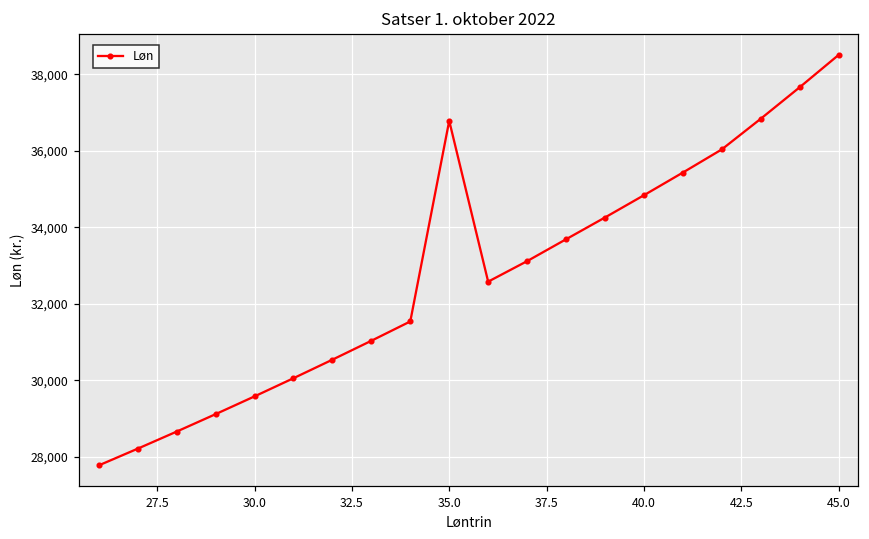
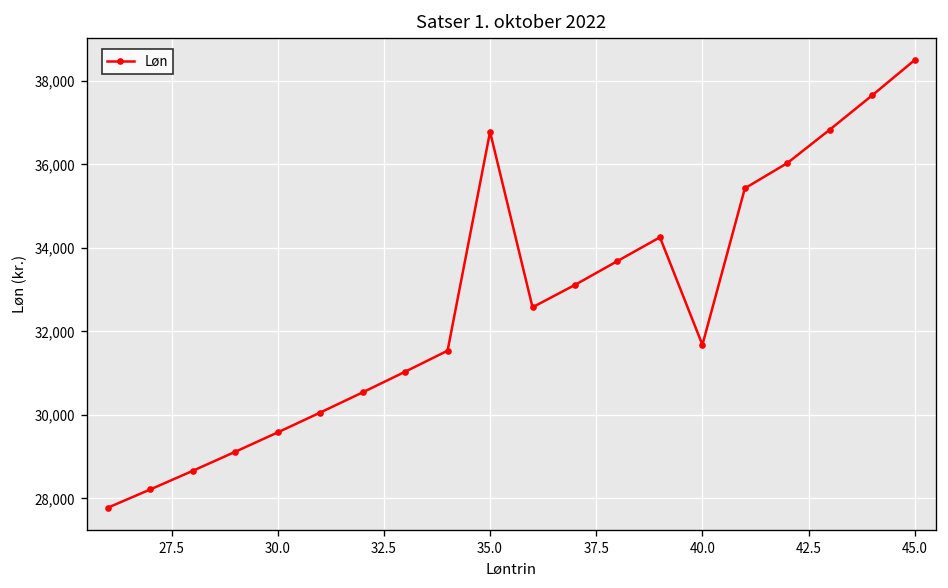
  {
    "30.0": "29,600",
    "35.0": "36,800",
-   "40.0": "34,800",
+   "40.0": "31,700",
    "45.0": "38,500"
  }
